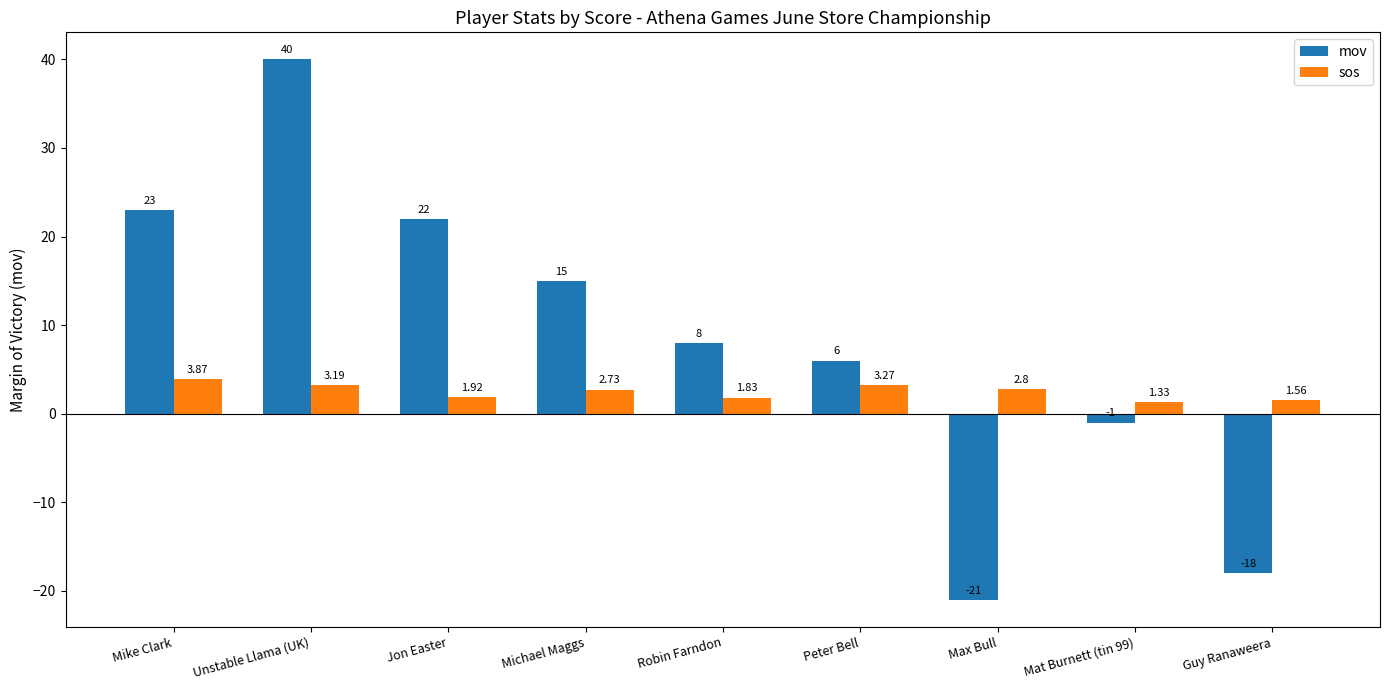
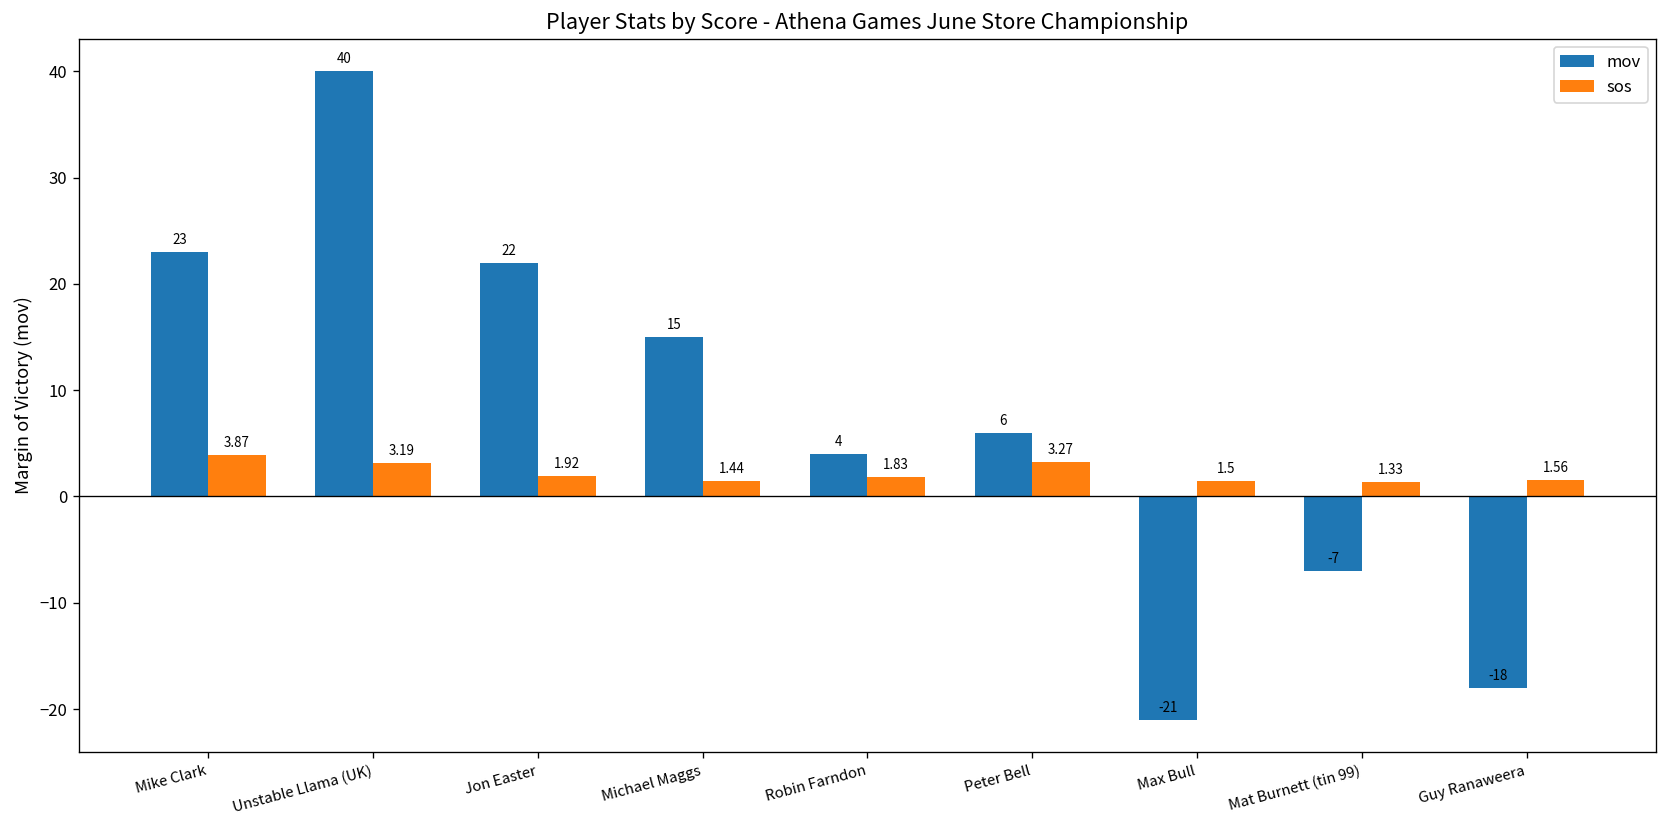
  {
    "mov": {
      "Mike Clark": 23,
      "Unstable Llama (UK)": 40,
      "Jon Easter": 22,
      "Michael Maggs": 15,
-     "Robin Farndon": 8,
+     "Robin Farndon": 4,
      "Peter Bell": 6,
      "Max Bull": -21,
-     "Mat Burnett (tin 99)": -1,
+     "Mat Burnett (tin 99)": -7,
      "Guy Ranaweera": -18
    },
    "sos": {
      "Mike Clark": 3.87,
      "Unstable Llama (UK)": 3.19,
      "Jon Easter": 1.92,
-     "Michael Maggs": 2.73,
+     "Michael Maggs": 1.44,
      "Robin Farndon": 1.83,
      "Peter Bell": 3.27,
-     "Max Bull": 2.8,
+     "Max Bull": 1.5,
      "Mat Burnett (tin 99)": 1.33,
      "Guy Ranaweera": 1.56
    }
  }
